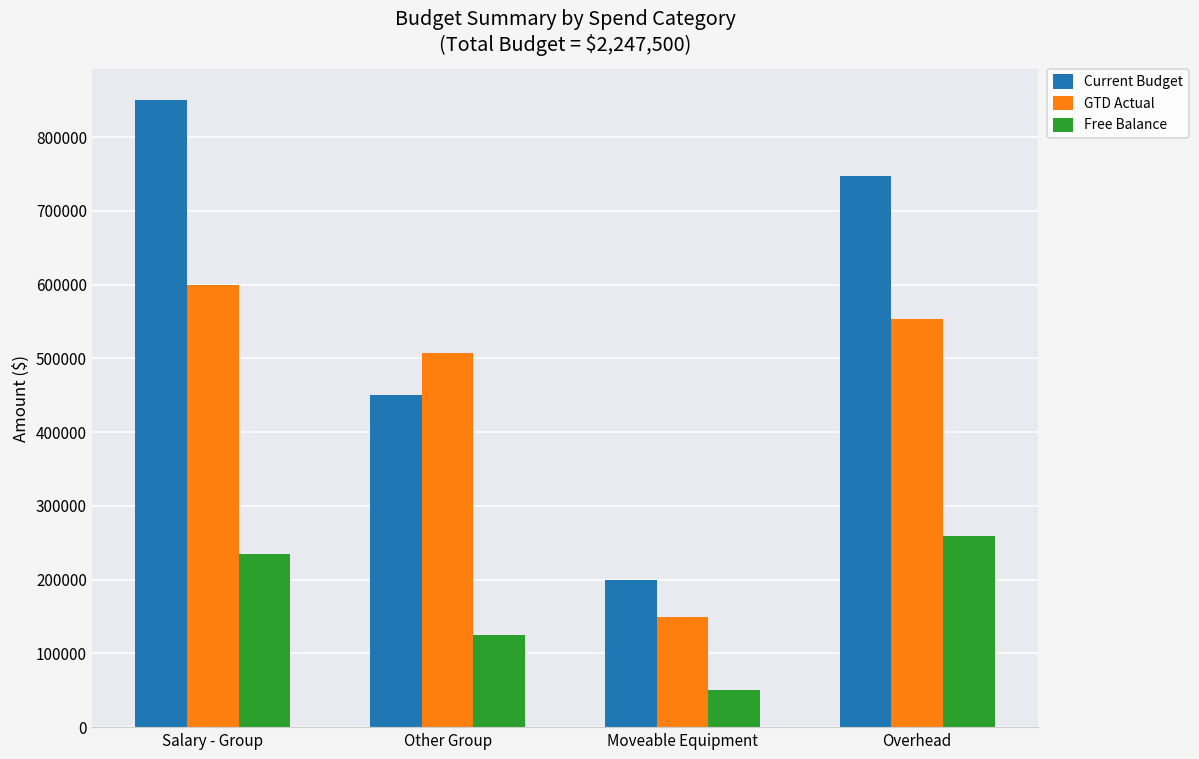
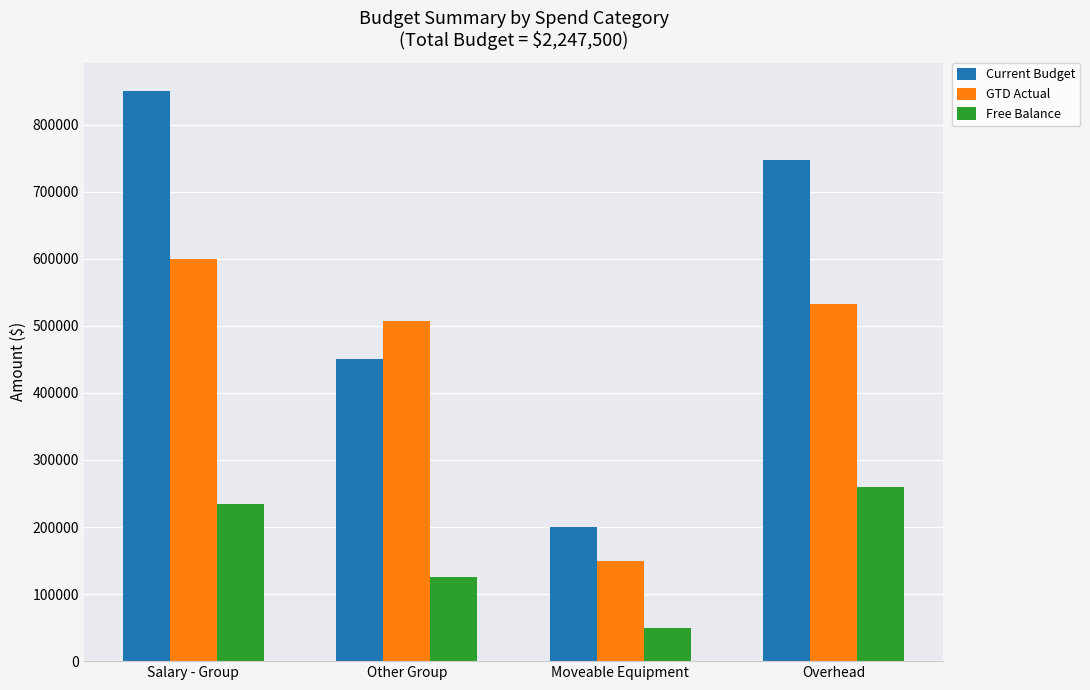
  {
    "Current Budget": {
      "Salary - Group": 850000,
      "Other Group": 450000,
      "Moveable Equipment": 200000,
      "Overhead": 750000
    },
    "GTD Actual": {
      "Salary - Group": 600000,
      "Other Group": 510000,
      "Moveable Equipment": 150000,
-     "Overhead": 550000
+     "Overhead": 530000
    },
    "Free Balance": {
      "Salary - Group": 230000,
      "Other Group": 130000,
      "Moveable Equipment": 50000,
      "Overhead": 260000
    }
  }
